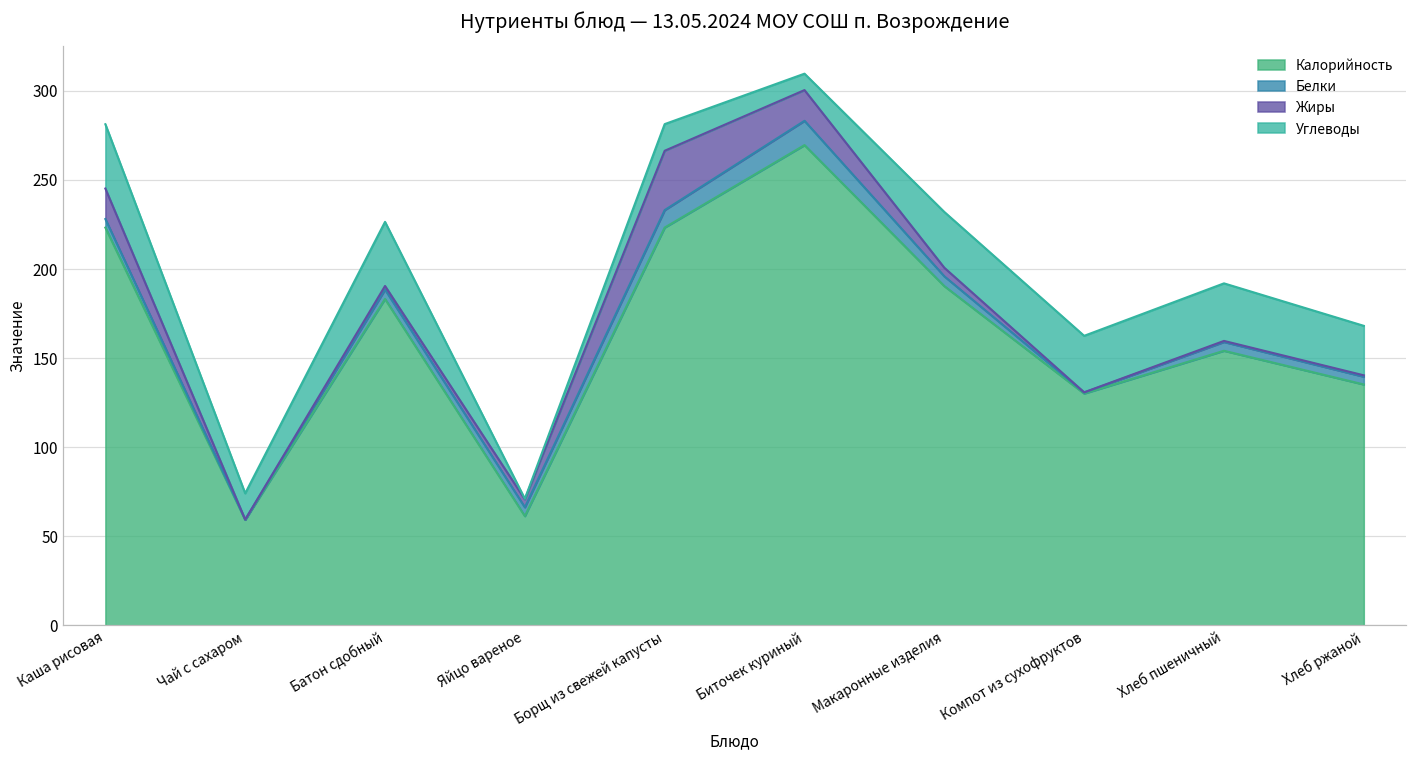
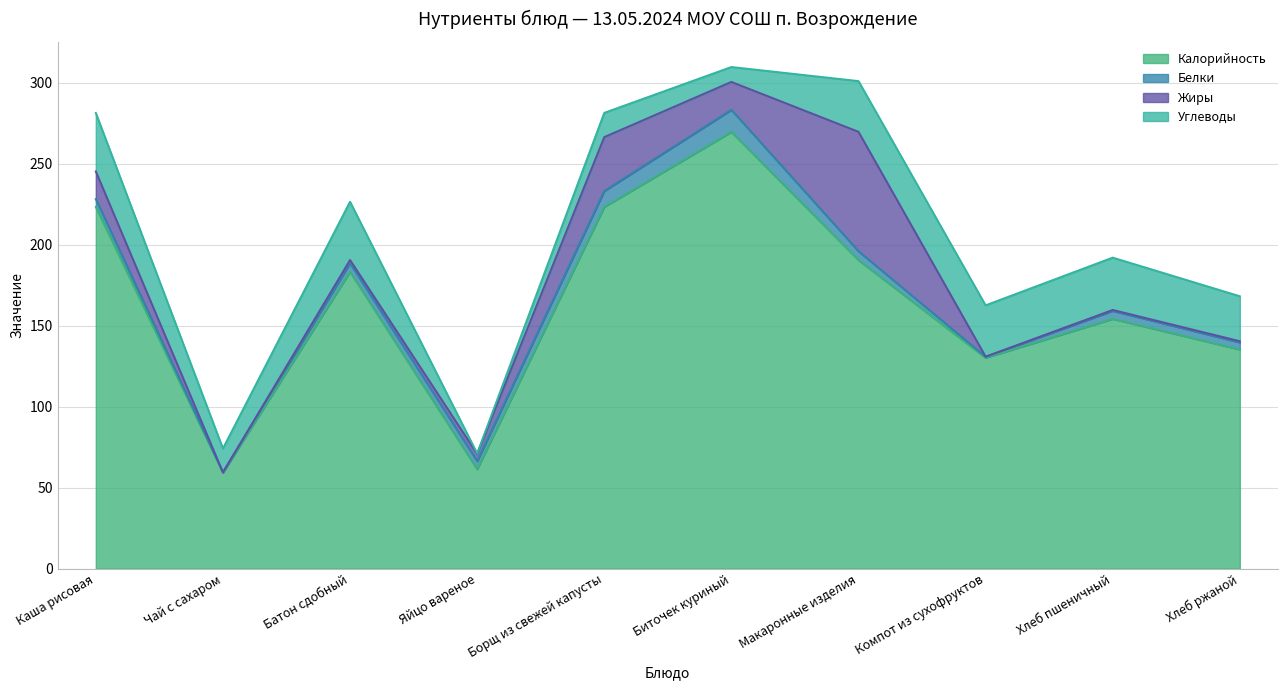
  {
    "Жиры": {
      "Каша рисовая": 17,
      "Батон сдобный": 2,
      "Борщ из свежей капусты": 33,
      "Биточек куриный": 17,
-     "Макаронные изделия": 5
+     "Макаронные изделия": 74
    }
  }
